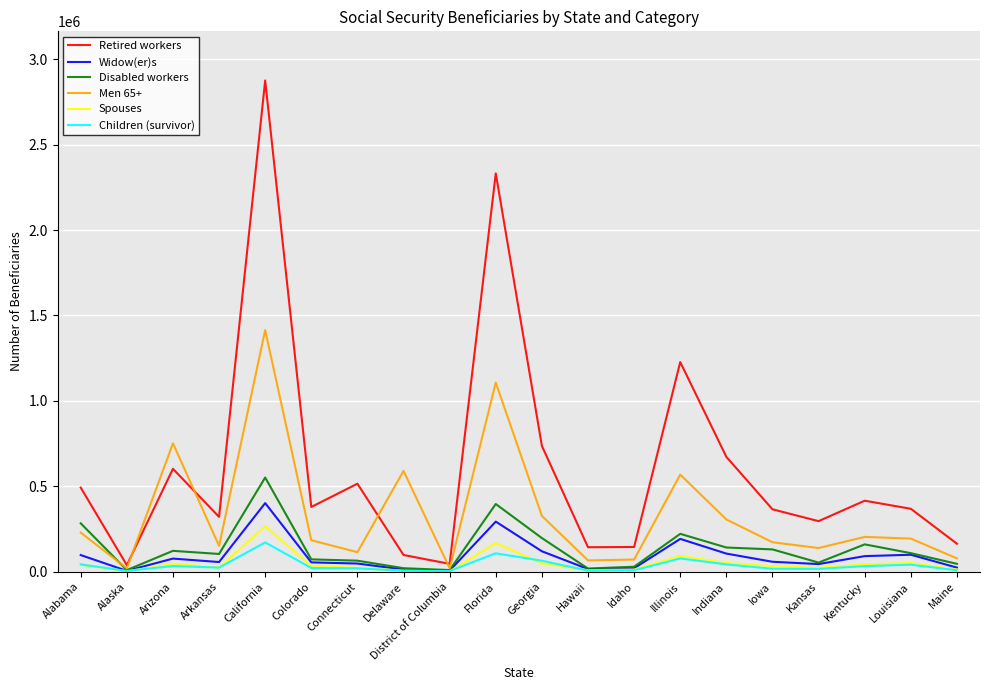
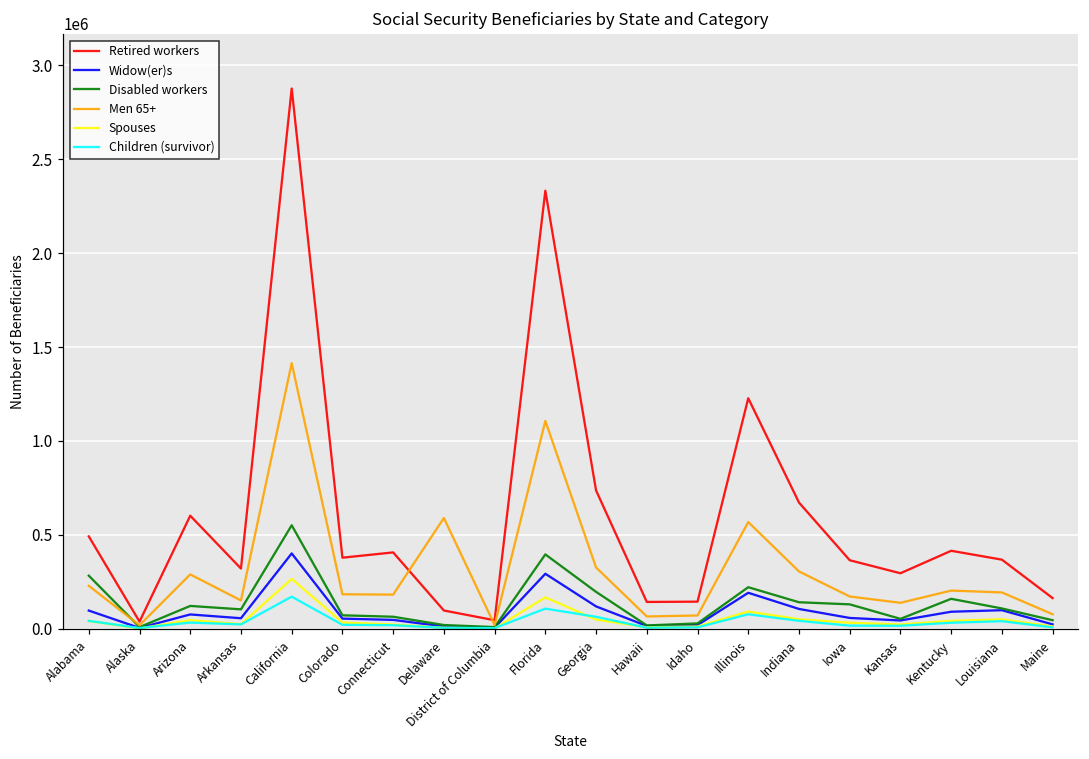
  {
    "Retired workers": {
      "Alabama": 490000,
      "Alaska": 40000,
      "Arizona": 600000,
      "Arkansas": 320000,
      "California": 2880000,
      "Colorado": 380000,
-     "Connecticut": 520000,
+     "Connecticut": 410000,
      "Delaware": 100000,
      "District of Columbia": 50000,
      "Florida": 2330000,
      "Georgia": 740000,
      "Hawaii": 140000,
      "Idaho": 140000,
      "Illinois": 1230000,
      "Indiana": 670000,
      "Iowa": 370000,
      "Kansas": 300000,
      "Kentucky": 420000,
      "Louisiana": 370000,
      "Maine": 160000
    },
    "Widow(er)s": {
      "Alabama": 100000,
      "Arizona": 80000,
      "Arkansas": 60000,
      "California": 400000,
      "Colorado": 50000,
      "Connecticut": 50000,
      "Florida": 290000,
      "Georgia": 120000,
      "Illinois": 190000,
      "Indiana": 110000,
      "Iowa": 60000,
      "Kentucky": 90000
    },
    "Disabled workers": {
      "Alabama": 280000,
      "Arizona": 120000,
      "Arkansas": 100000,
      "California": 550000,
      "Colorado": 70000,
      "Connecticut": 60000,
      "Florida": 400000,
      "Georgia": 200000,
      "Illinois": 220000,
      "Indiana": 140000,
      "Iowa": 130000,
      "Kentucky": 160000,
      "Maine": 50000
    },
    "Men 65+": {
      "Alabama": 230000,
-     "Arizona": 750000,
+     "Arizona": 290000,
      "Arkansas": 150000,
      "California": 1410000,
      "Colorado": 180000,
-     "Connecticut": 110000,
+     "Connecticut": 180000,
      "Delaware": 590000,
      "Florida": 1110000,
      "Georgia": 330000,
      "Hawaii": 70000,
      "Idaho": 70000,
      "Illinois": 570000,
      "Indiana": 310000,
      "Iowa": 170000,
      "Kansas": 140000,
      "Kentucky": 200000,
      "Louisiana": 190000,
      "Maine": 80000
    },
    "Spouses": {
      "California": 270000,
      "Florida": 170000,
      "Georgia": 50000,
      "Iowa": 30000
    },
    "Children (survivor)": {
      "California": 170000,
      "Florida": 110000,
      "Georgia": 60000,
      "Iowa": 20000
    }
  }
